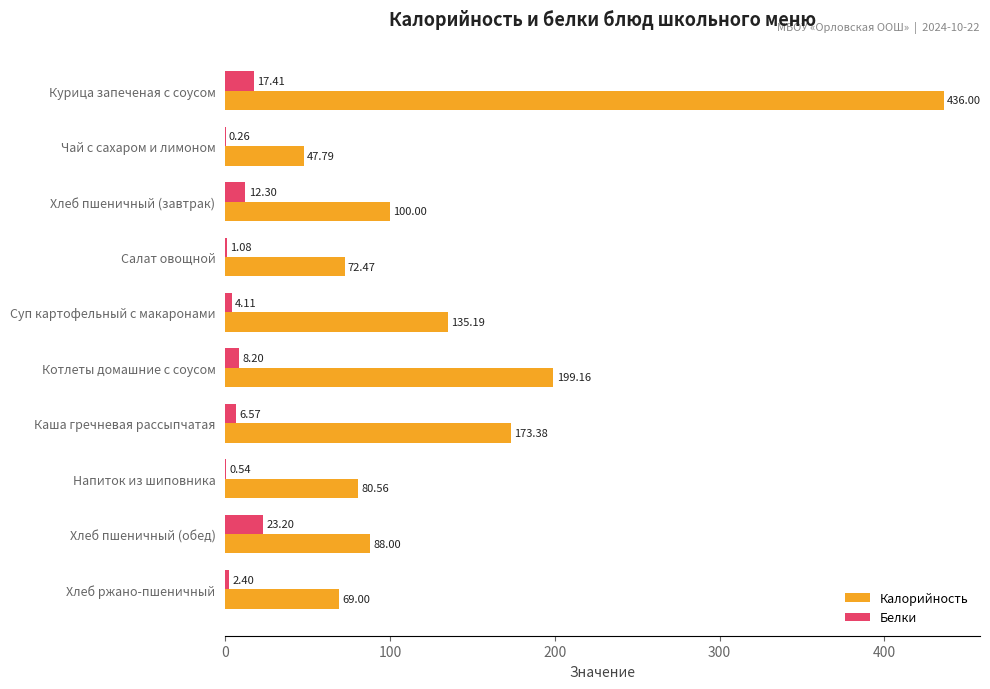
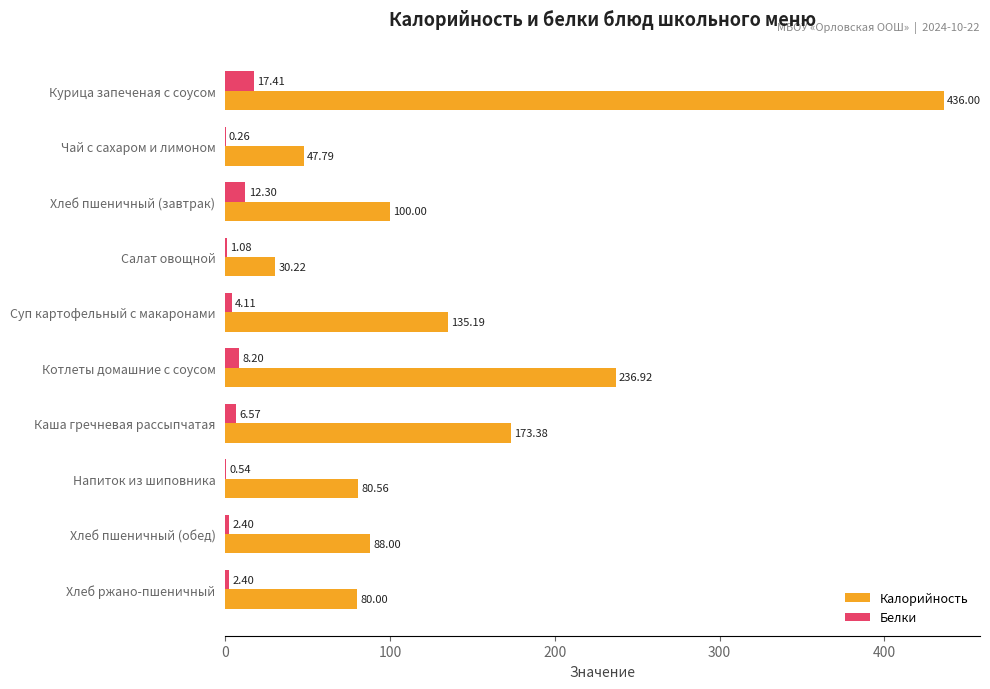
  {
    "Калорийность": {
      "Курица запеченая с соусом": 436.00,
      "Чай с сахаром и лимоном": 47.79,
      "Хлеб пшеничный (завтрак)": 100.00,
-     "Салат овощной": 72.47,
+     "Салат овощной": 30.22,
      "Суп картофельный с макаронами": 135.19,
-     "Котлеты домашние с соусом": 199.16,
+     "Котлеты домашние с соусом": 236.92,
      "Каша гречневая рассыпчатая": 173.38,
      "Напиток из шиповника": 80.56,
      "Хлеб пшеничный (обед)": 88.00,
-     "Хлеб ржано-пшеничный": 69.00
+     "Хлеб ржано-пшеничный": 80.00
    },
    "Белки": {
      "Курица запеченая с соусом": 17.41,
      "Чай с сахаром и лимоном": 0.26,
      "Хлеб пшеничный (завтрак)": 12.30,
      "Салат овощной": 1.08,
      "Суп картофельный с макаронами": 4.11,
      "Котлеты домашние с соусом": 8.20,
      "Каша гречневая рассыпчатая": 6.57,
      "Напиток из шиповника": 0.54,
-     "Хлеб пшеничный (обед)": 23.20,
+     "Хлеб пшеничный (обед)": 2.40,
      "Хлеб ржано-пшеничный": 2.40
    }
  }
